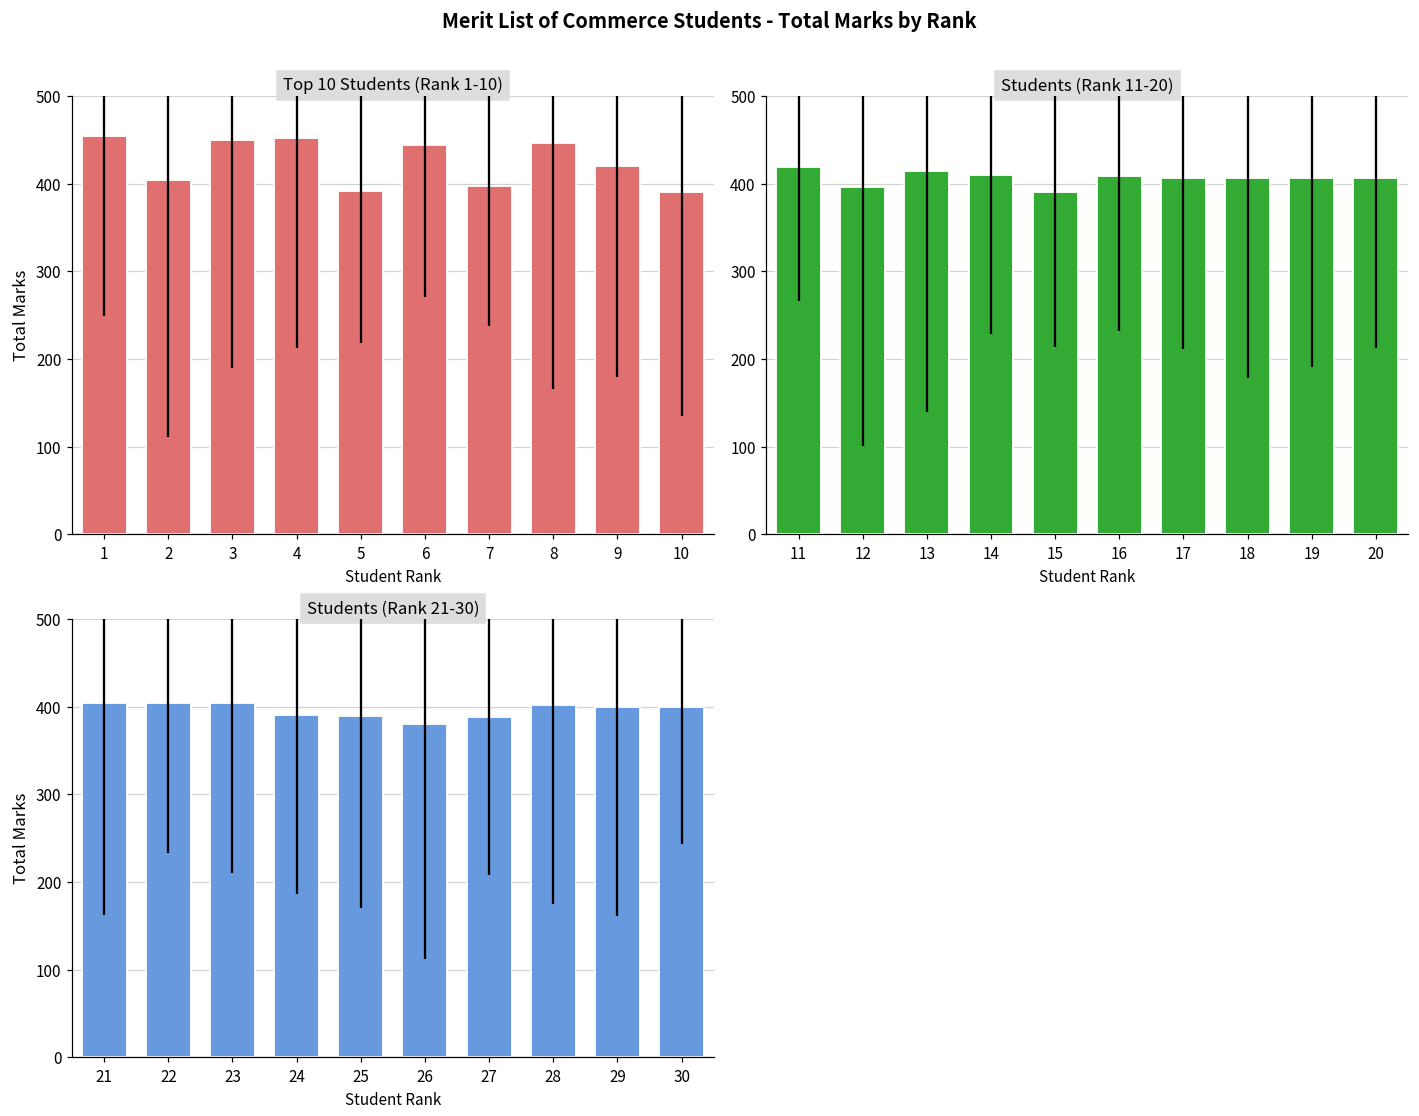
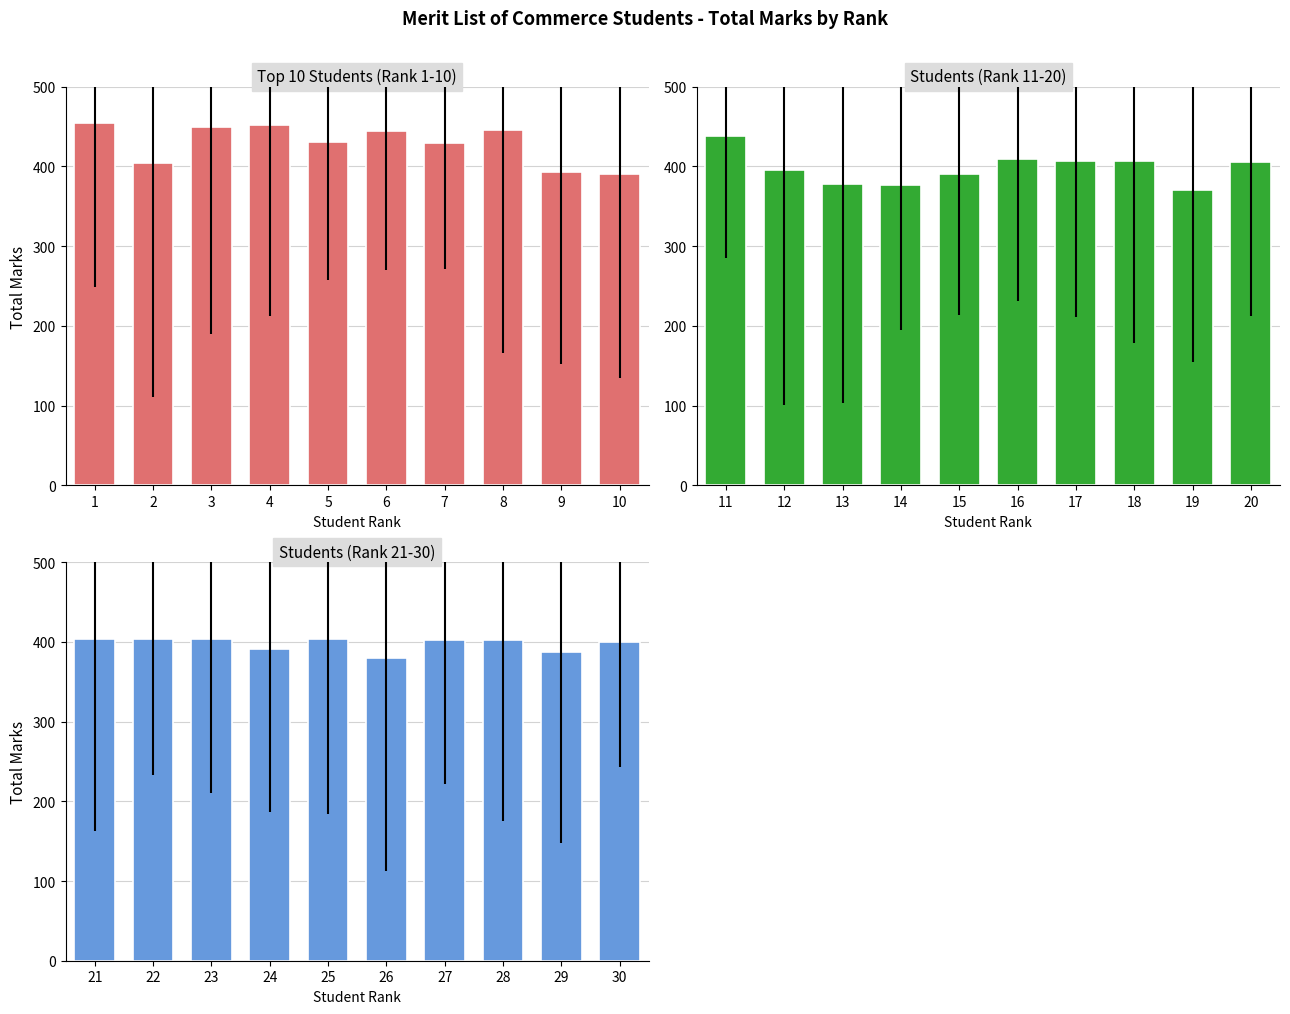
  {
    "Top 10 Students (Rank 1-10)": {
      "1": 460,
      "2": 400,
      "3": 450,
      "4": 450,
-     "5": 390,
+     "5": 430,
      "6": 440,
-     "7": 400,
+     "7": 430,
      "8": 450,
-     "9": 420,
+     "9": 390,
      "10": 390
    },
    "Students (Rank 11-20)": {
-     "11": 420,
+     "11": 440,
      "12": 400,
-     "13": 420,
-     "14": 410,
+     "13": 380,
+     "14": 380,
      "15": 390,
      "16": 410,
      "17": 410,
      "18": 410,
-     "19": 410,
+     "19": 370,
      "20": 410
    },
    "Students (Rank 21-30)": {
      "21": 400,
      "22": 400,
      "23": 400,
      "24": 390,
-     "25": 390,
+     "25": 400,
      "26": 380,
-     "27": 390,
+     "27": 400,
      "28": 400,
-     "29": 400,
+     "29": 390,
      "30": 400
    }
  }
